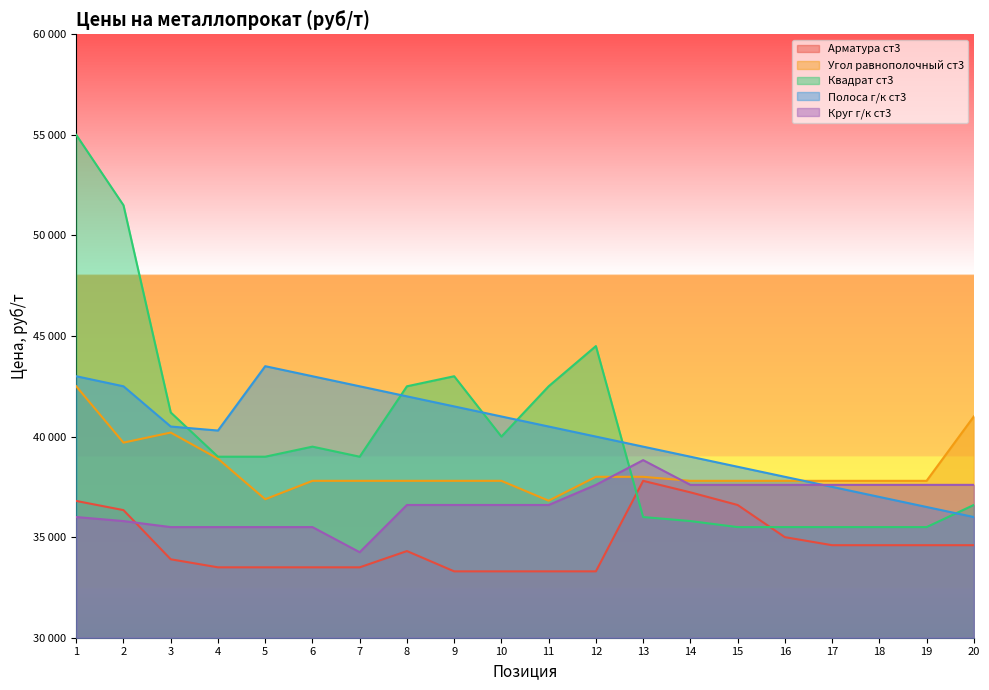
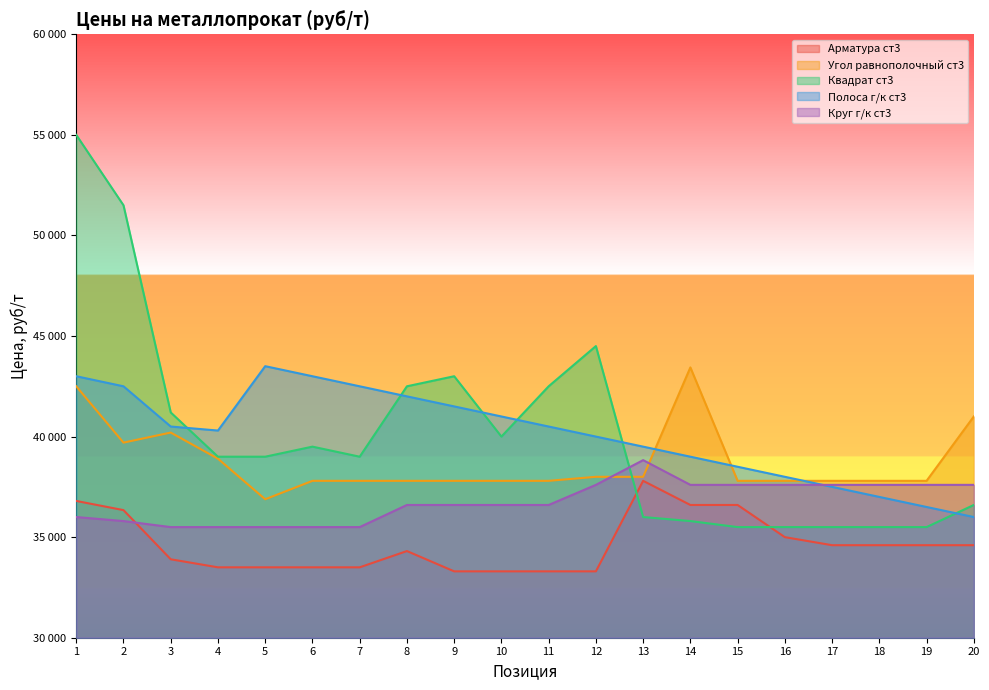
  {
    "Арматура ст3": {
      "1": 36800,
      "2": 36300,
      "3": 33900,
      "4": 33500,
      "5": 33500,
      "6": 33500,
      "7": 33500,
      "8": 34300,
      "9": 33300,
      "10": 33300,
      "11": 33300,
      "12": 33300,
      "13": 37800,
-     "14": 37200,
+     "14": 36600,
      "15": 36600,
      "16": 35000,
      "17": 34600,
      "18": 34600,
      "19": 34600,
      "20": 34600
    },
    "Угол равнополочный ст3": {
      "1": 42500,
      "2": 39700,
      "3": 40200,
      "5": 36900,
      "6": 37800,
      "7": 37800,
      "8": 37800,
      "9": 37800,
      "10": 37800,
-     "11": 36800,
+     "11": 37800,
      "12": 38000,
      "13": 38000,
-     "14": 37800,
+     "14": 43400,
      "15": 37800,
      "16": 37800,
      "17": 37800,
      "18": 37800,
      "19": 37800,
      "20": 41000
    },
    "Квадрат ст3": {
      "1": 55000,
      "2": 51500,
      "3": 41200,
      "5": 39000,
      "6": 39500,
      "7": 39000,
      "8": 42500,
      "9": 43000,
      "10": 40000,
      "11": 42500,
      "12": 44500,
      "13": 36000,
      "14": 35800,
      "15": 35500,
      "16": 35500,
      "17": 35500,
      "18": 35500,
      "19": 35500,
      "20": 36600
    },
    "Полоса г/к ст3": {
      "1": 43000,
      "2": 42500,
      "3": 40500,
      "4": 40300,
      "5": 43500,
      "6": 43000,
      "7": 42500,
      "8": 42000,
      "9": 41500,
      "10": 41000,
      "11": 40500,
      "12": 40000,
      "13": 39500,
      "14": 39000,
      "15": 38500,
      "16": 38000,
      "18": 37000,
      "19": 36500,
      "20": 36000
    },
    "Круг г/к ст3": {
      "1": 36000,
      "2": 35800,
      "3": 35500,
      "4": 35500,
      "5": 35500,
      "6": 35500,
-     "7": 34300,
+     "7": 35500,
      "8": 36600,
      "9": 36600,
      "10": 36600,
      "11": 36600,
      "12": 37600,
      "13": 38800,
      "14": 37600,
      "15": 37600,
      "16": 37600,
      "18": 37600,
      "19": 37600,
      "20": 37600
    }
  }
